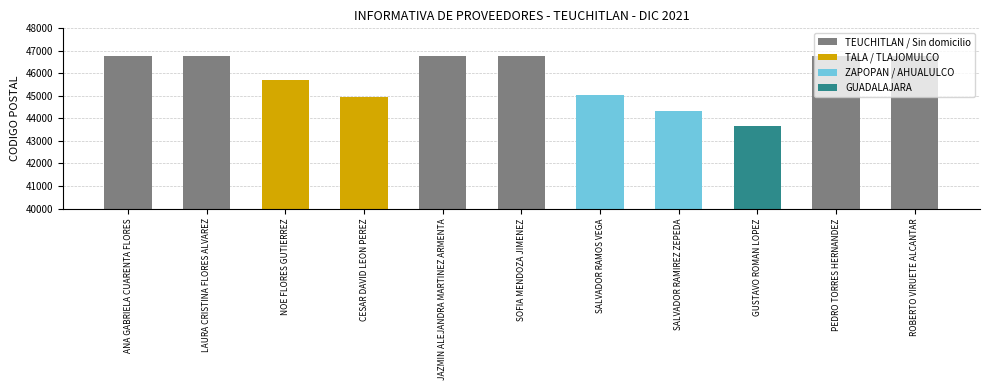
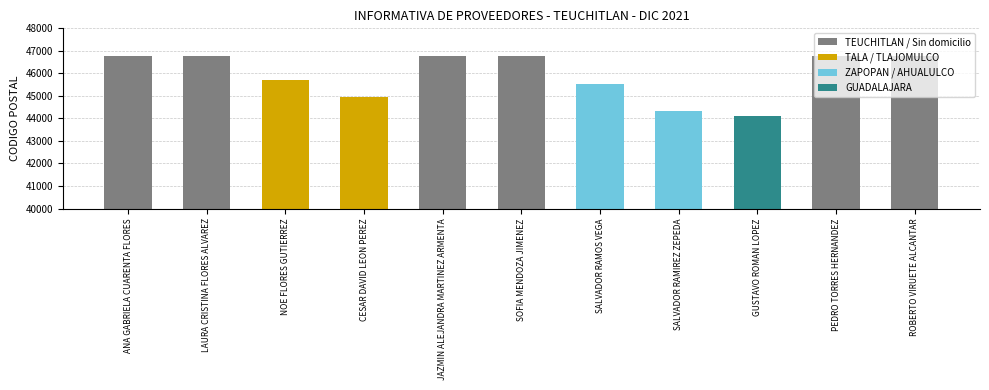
  {
    "ANA GABRIELA CUARENTA FLORES": 46800,
    "LAURA CRISTINA FLORES ALVAREZ": 46800,
    "NOE FLORES GUTIERREZ": 45700,
    "CESAR DAVID LEON PEREZ": 44900,
    "JAZMIN ALEJANDRA MARTINEZ ARMENTA": 46800,
    "SOFIA MENDOZA JIMENEZ": 46800,
-   "SALVADOR RAMOS VEGA": 45100,
+   "SALVADOR RAMOS VEGA": 45500,
    "SALVADOR RAMIREZ ZEPEDA": 44300,
-   "GUSTAVO ROMAN LOPEZ": 43700
+   "GUSTAVO ROMAN LOPEZ": 44100
  }
